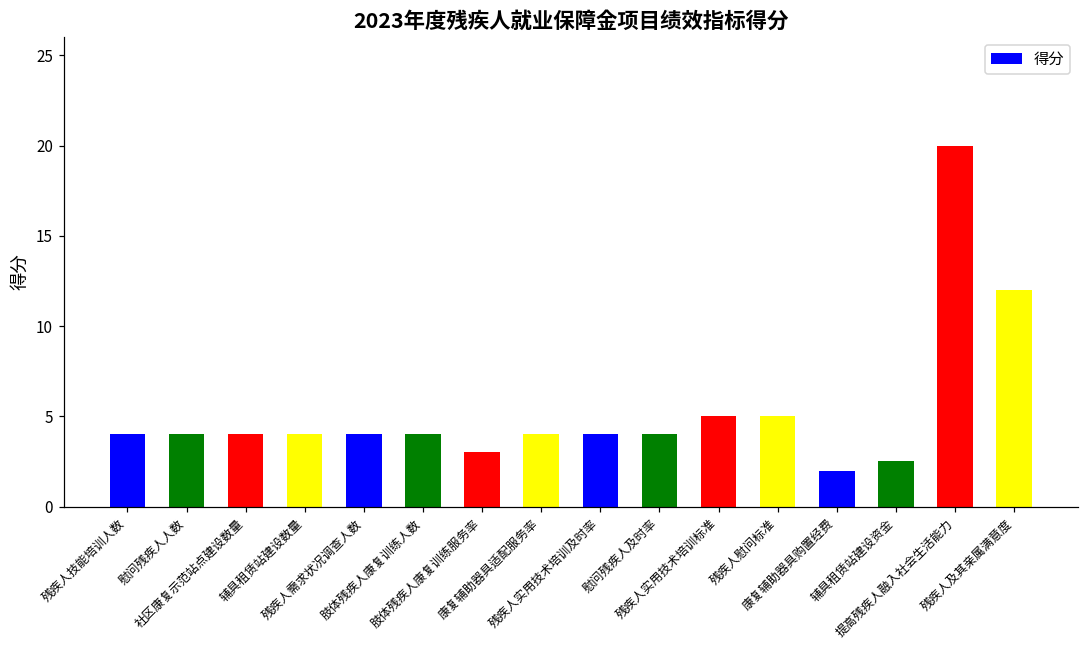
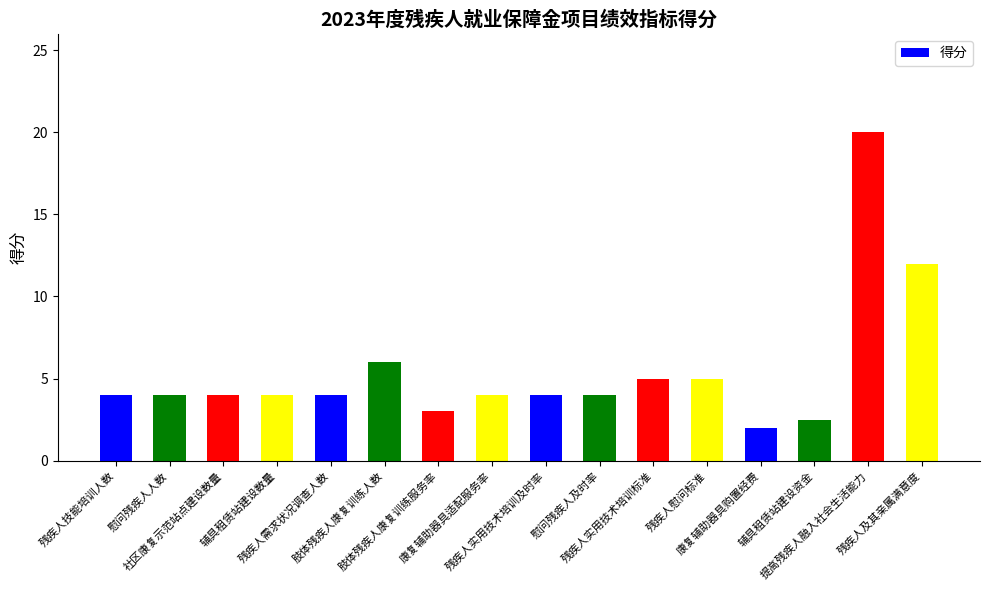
  {
    "残疾人技能培训人数": 4,
    "慰问残疾人人数": 4,
    "社区康复示范站点建设数量": 4,
    "辅具租赁站建设数量": 4,
    "残疾人需求状况调查人数": 4,
-   "肢体残疾人康复训练人数": 4,
+   "肢体残疾人康复训练人数": 6,
    "肢体残疾人康复训练服务率": 3,
    "康复辅助器具适配服务率": 4,
    "残疾人实用技术培训及时率": 4,
    "慰问残疾人及时率": 4,
    "残疾人实用技术培训标准": 5,
    "残疾人慰问标准": 5,
    "康复辅助器具购置经费": 2,
    "辅具租赁站建设资金": 2.5,
    "提高残疾人融入社会生活能力": 20,
    "残疾人及其亲属满意度": 12
  }
